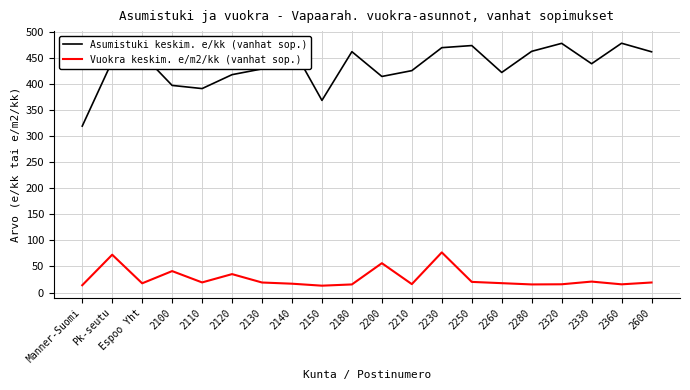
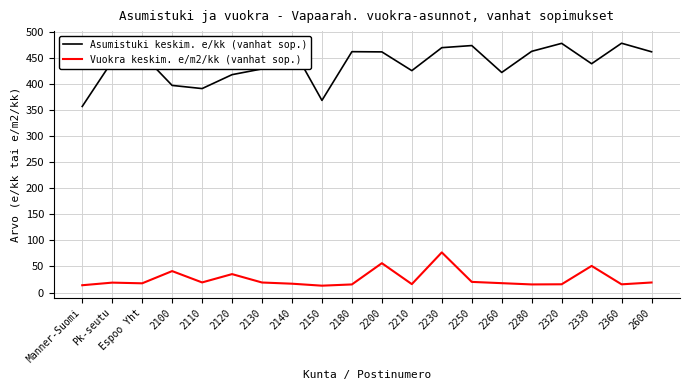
  {
    "Asumistuki keskim. e/kk (vanhat sop.)": {
-     "Manner-Suomi": 320,
+     "Manner-Suomi": 360,
      "2100": 400,
      "2110": 390,
      "2120": 420,
      "2130": 430,
      "2150": 370,
      "2180": 460,
-     "2200": 410,
+     "2200": 460,
      "2210": 430,
      "2230": 470,
      "2250": 470,
      "2260": 420,
      "2280": 460,
      "2320": 480,
      "2330": 440,
      "2360": 480,
      "2600": 460
    },
    "Vuokra keskim. e/m2/kk (vanhat sop.)": {
      "Manner-Suomi": 10,
-     "Pk-seutu": 70,
+     "Pk-seutu": 20,
      "Espoo Yht": 20,
      "2100": 40,
      "2110": 20,
      "2120": 40,
      "2130": 20,
      "2140": 20,
      "2150": 10,
      "2180": 20,
      "2200": 60,
      "2210": 20,
      "2230": 80,
      "2250": 20,
      "2260": 20,
      "2280": 20,
      "2320": 20,
-     "2330": 20,
+     "2330": 50,
      "2360": 20,
      "2600": 20
    }
  }
